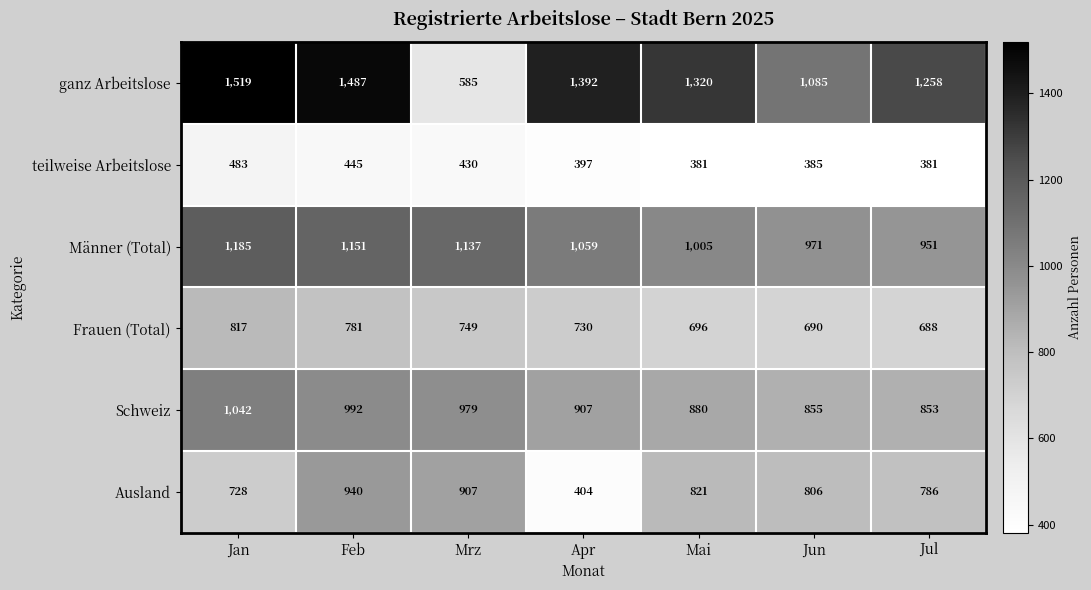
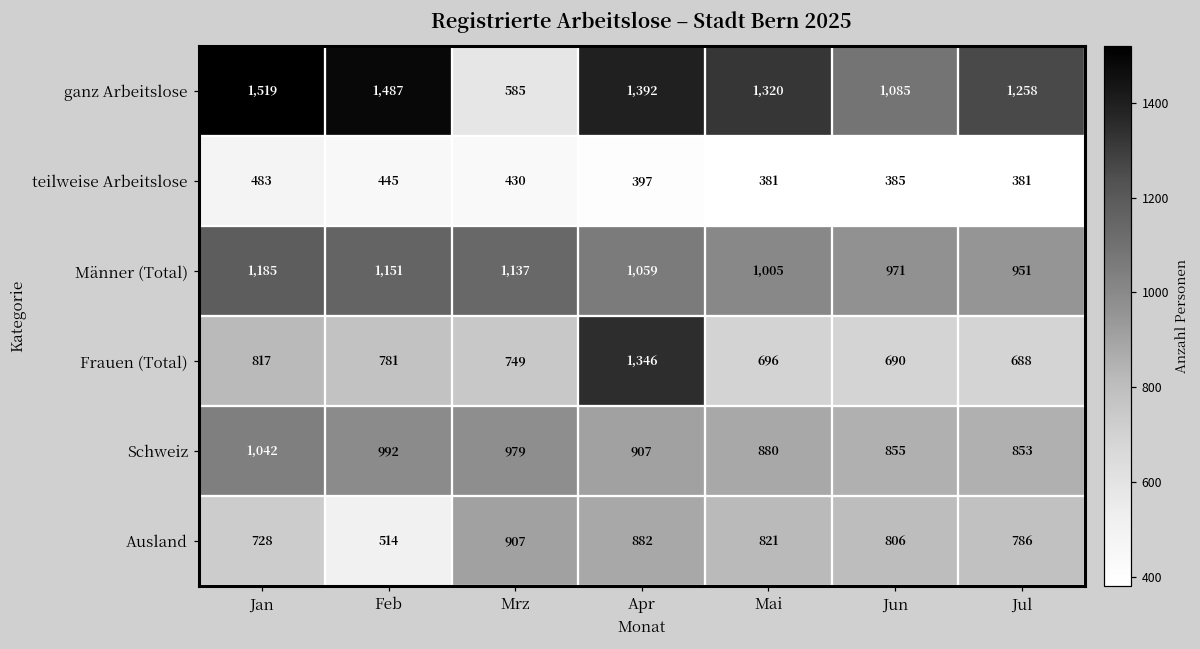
  {
    "ganz Arbeitslose": {
      "Jan": "1,519",
      "Feb": "1,487",
      "Mrz": "585",
      "Apr": "1,392",
      "Mai": "1,320",
      "Jun": "1,085",
      "Jul": "1,258"
    },
    "teilweise Arbeitslose": {
      "Jan": "483",
      "Feb": "445",
      "Mrz": "430",
      "Apr": "397",
      "Mai": "381",
      "Jun": "385",
      "Jul": "381"
    },
    "Männer (Total)": {
      "Jan": "1,185",
      "Feb": "1,151",
      "Mrz": "1,137",
      "Apr": "1,059",
      "Mai": "1,005",
      "Jun": "971",
      "Jul": "951"
    },
    "Frauen (Total)": {
      "Jan": "817",
      "Feb": "781",
      "Mrz": "749",
-     "Apr": "730",
+     "Apr": "1,346",
      "Mai": "696",
      "Jun": "690",
      "Jul": "688"
    },
    "Schweiz": {
      "Jan": "1,042",
      "Feb": "992",
      "Mrz": "979",
      "Apr": "907",
      "Mai": "880",
      "Jun": "855",
      "Jul": "853"
    },
    "Ausland": {
      "Jan": "728",
-     "Feb": "940",
+     "Feb": "514",
      "Mrz": "907",
-     "Apr": "404",
+     "Apr": "882",
      "Mai": "821",
      "Jun": "806",
      "Jul": "786"
    }
  }
